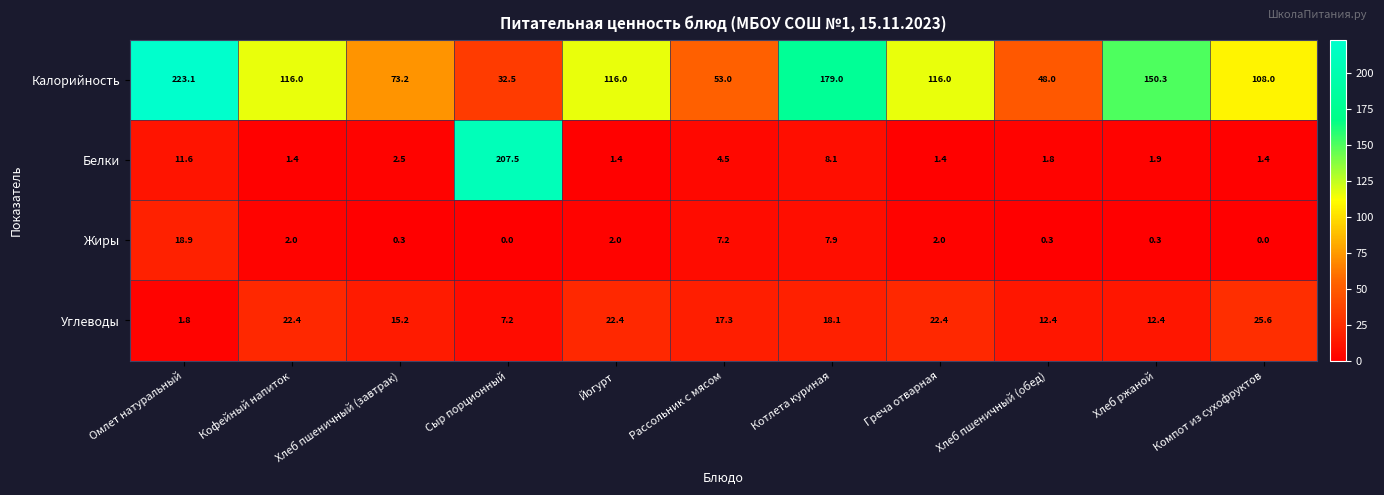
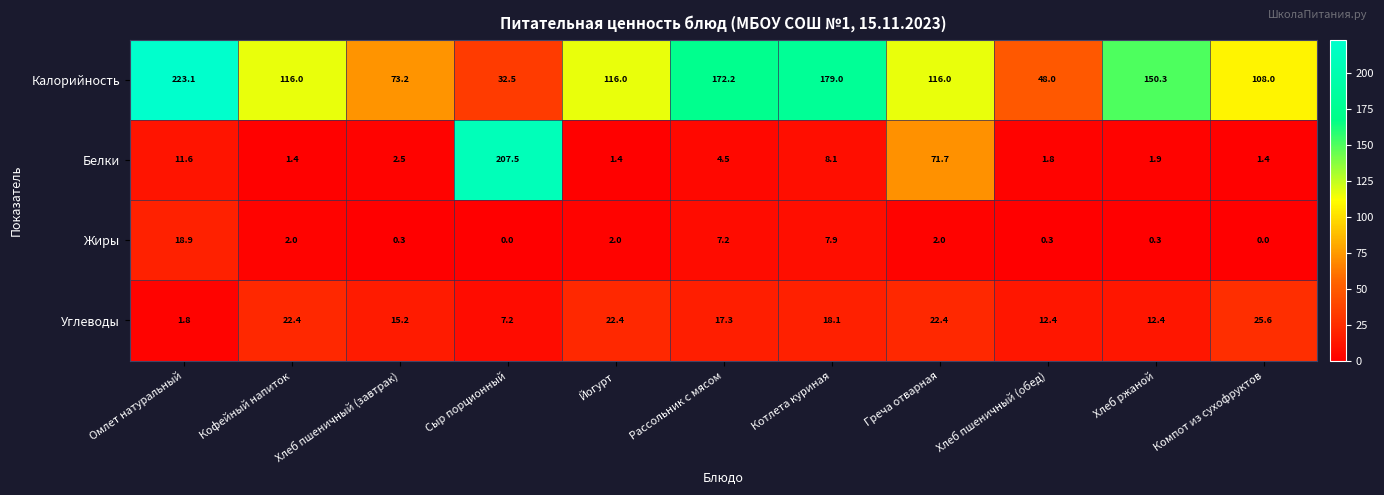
  {
    "Калорийность": {
      "Омлет натуральный": 223.1,
      "Кофейный напиток": 116.0,
      "Хлеб пшеничный (завтрак)": 73.2,
      "Сыр порционный": 32.5,
      "Йогурт": 116.0,
-     "Рассольник с мясом": 53.0,
+     "Рассольник с мясом": 172.2,
      "Котлета куриная": 179.0,
      "Греча отварная": 116.0,
      "Хлеб пшеничный (обед)": 48.0,
      "Хлеб ржаной": 150.3,
      "Компот из сухофруктов": 108.0
    },
    "Белки": {
      "Омлет натуральный": 11.6,
      "Кофейный напиток": 1.4,
      "Хлеб пшеничный (завтрак)": 2.5,
      "Сыр порционный": 207.5,
      "Йогурт": 1.4,
      "Рассольник с мясом": 4.5,
      "Котлета куриная": 8.1,
-     "Греча отварная": 1.4,
+     "Греча отварная": 71.7,
      "Хлеб пшеничный (обед)": 1.8,
      "Хлеб ржаной": 1.9,
      "Компот из сухофруктов": 1.4
    },
    "Жиры": {
      "Омлет натуральный": 18.9,
      "Кофейный напиток": 2.0,
      "Хлеб пшеничный (завтрак)": 0.3,
      "Сыр порционный": 0.0,
      "Йогурт": 2.0,
      "Рассольник с мясом": 7.2,
      "Котлета куриная": 7.9,
      "Греча отварная": 2.0,
      "Хлеб пшеничный (обед)": 0.3,
      "Хлеб ржаной": 0.3,
      "Компот из сухофруктов": 0.0
    },
    "Углеводы": {
      "Омлет натуральный": 1.8,
      "Кофейный напиток": 22.4,
      "Хлеб пшеничный (завтрак)": 15.2,
      "Сыр порционный": 7.2,
      "Йогурт": 22.4,
      "Рассольник с мясом": 17.3,
      "Котлета куриная": 18.1,
      "Греча отварная": 22.4,
      "Хлеб пшеничный (обед)": 12.4,
      "Хлеб ржаной": 12.4,
      "Компот из сухофруктов": 25.6
    }
  }
